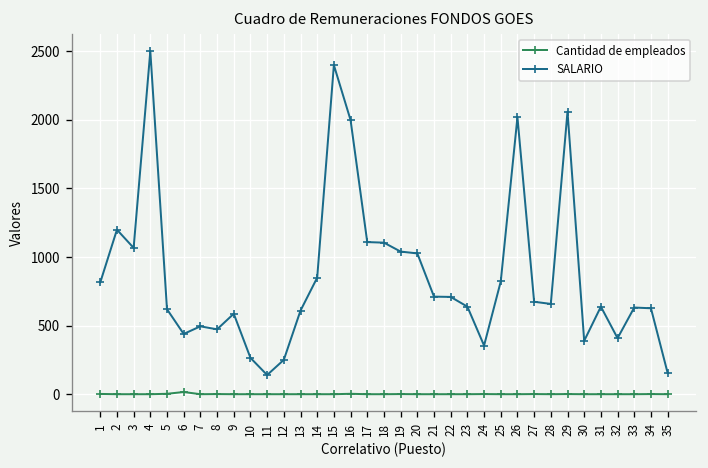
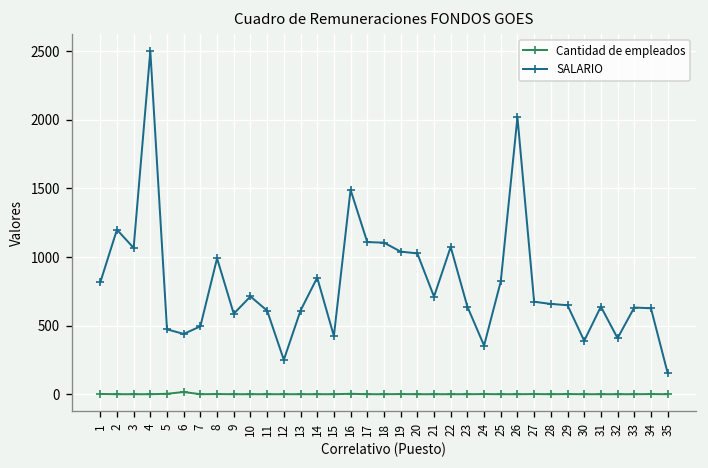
  {
    "Cantidad de empleados": {
      "1": 0,
      "2": 0,
      "3": 0,
      "4": 0,
      "5": 0,
      "6": 20,
      "7": 0,
      "8": 0,
      "9": 0,
      "10": 0,
      "11": 0,
      "12": 0,
      "13": 0,
      "14": 0,
      "15": 0,
      "16": 0,
      "17": 0,
      "18": 0,
      "19": 0,
      "20": 0,
      "21": 0,
      "22": 0,
      "23": 0,
      "24": 0,
      "25": 0,
      "26": 0,
      "27": 0,
      "28": 0,
      "29": 0,
      "30": 0,
      "31": 0,
      "32": 0,
      "33": 0,
      "34": 0,
      "35": 0
    },
    "SALARIO": {
      "1": 820,
      "2": 1200,
      "3": 1070,
      "4": 2500,
-     "5": 620,
+     "5": 470,
      "6": 440,
      "7": 500,
-     "8": 470,
+     "8": 990,
      "9": 590,
-     "10": 270,
-     "11": 140,
+     "10": 710,
+     "11": 610,
      "12": 250,
      "13": 610,
      "14": 850,
-     "15": 2400,
-     "16": 2000,
+     "15": 430,
+     "16": 1490,
      "17": 1110,
      "18": 1110,
      "19": 1040,
      "20": 1030,
      "21": 710,
-     "22": 710,
+     "22": 1070,
      "23": 640,
      "24": 360,
      "25": 820,
      "26": 2020,
      "27": 670,
      "28": 660,
-     "29": 2060,
+     "29": 650,
      "30": 390,
      "31": 640,
      "32": 410,
      "33": 630,
      "34": 630,
      "35": 160
    }
  }
